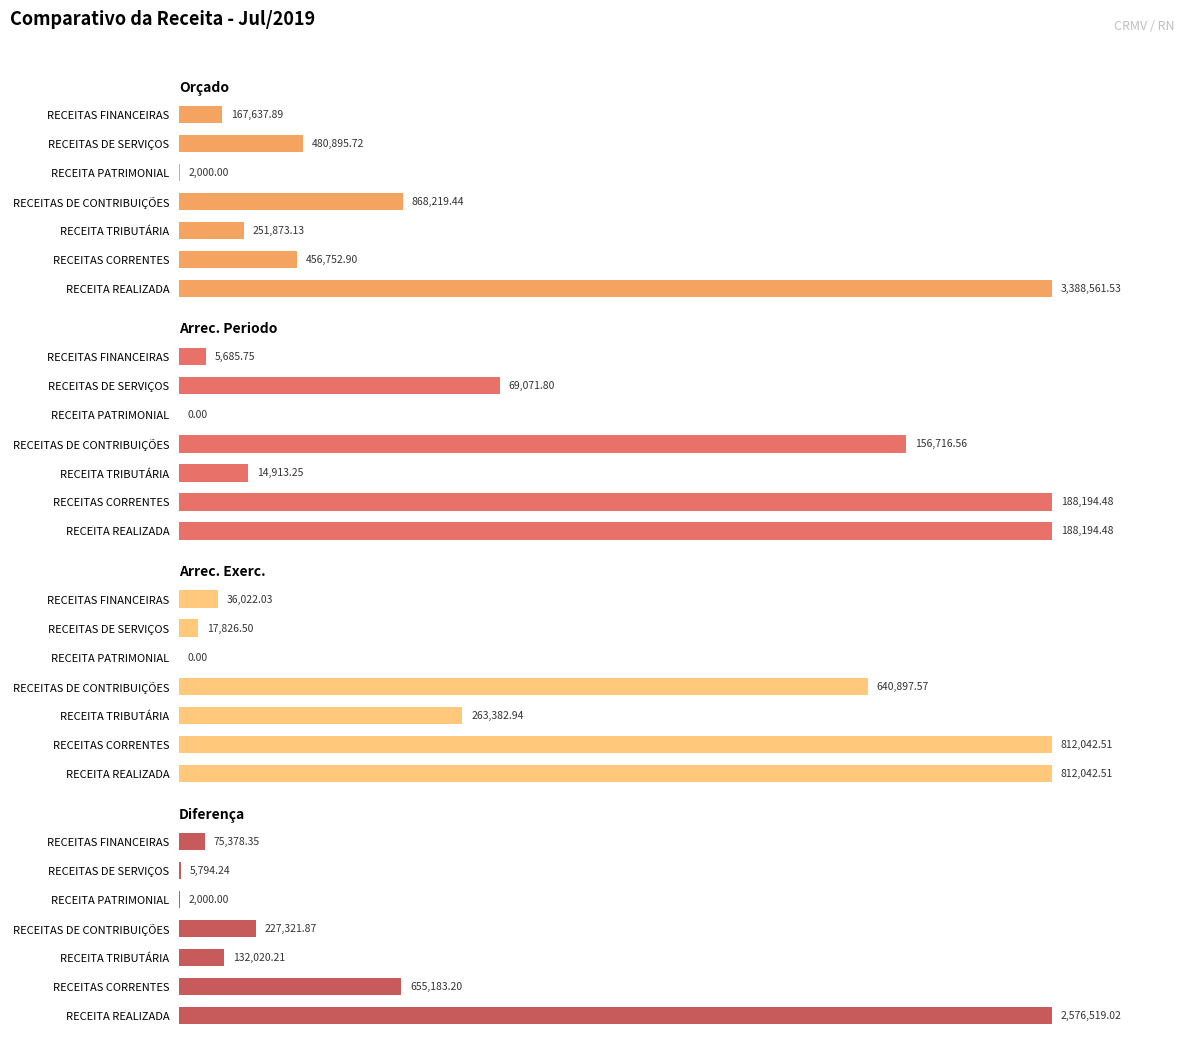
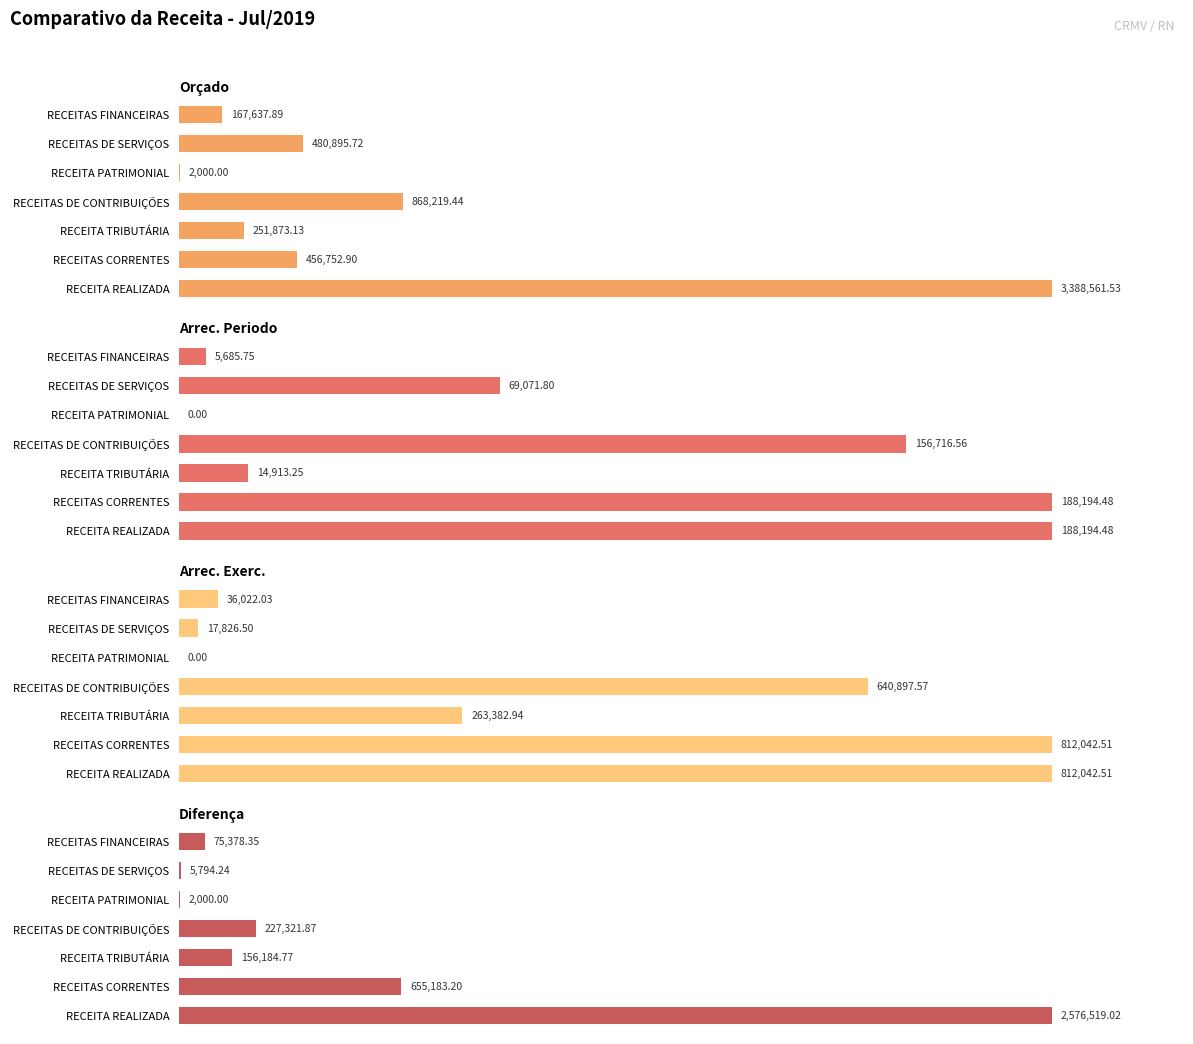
  {
    "Orçado": {
      "RECEITAS FINANCEIRAS": "167,637.89",
      "RECEITAS DE SERVIÇOS": "480,895.72",
      "RECEITA PATRIMONIAL": "2,000.00",
      "RECEITAS DE CONTRIBUIÇÕES": "868,219.44",
      "RECEITA TRIBUTÁRIA": "251,873.13",
      "RECEITAS CORRENTES": "456,752.90",
      "RECEITA REALIZADA": "3,388,561.53"
    },
    "Arrec. Periodo": {
      "RECEITAS FINANCEIRAS": "5,685.75",
      "RECEITAS DE SERVIÇOS": "69,071.80",
      "RECEITA PATRIMONIAL": "0.00",
      "RECEITAS DE CONTRIBUIÇÕES": "156,716.56",
      "RECEITA TRIBUTÁRIA": "14,913.25",
      "RECEITAS CORRENTES": "188,194.48",
      "RECEITA REALIZADA": "188,194.48"
    },
    "Arrec. Exerc.": {
      "RECEITAS FINANCEIRAS": "36,022.03",
      "RECEITAS DE SERVIÇOS": "17,826.50",
      "RECEITA PATRIMONIAL": "0.00",
      "RECEITAS DE CONTRIBUIÇÕES": "640,897.57",
      "RECEITA TRIBUTÁRIA": "263,382.94",
      "RECEITAS CORRENTES": "812,042.51",
      "RECEITA REALIZADA": "812,042.51"
    },
    "Diferença": {
      "RECEITAS FINANCEIRAS": "75,378.35",
      "RECEITAS DE SERVIÇOS": "5,794.24",
      "RECEITA PATRIMONIAL": "2,000.00",
      "RECEITAS DE CONTRIBUIÇÕES": "227,321.87",
-     "RECEITA TRIBUTÁRIA": "132,020.21",
+     "RECEITA TRIBUTÁRIA": "156,184.77",
      "RECEITAS CORRENTES": "655,183.20",
      "RECEITA REALIZADA": "2,576,519.02"
    }
  }
